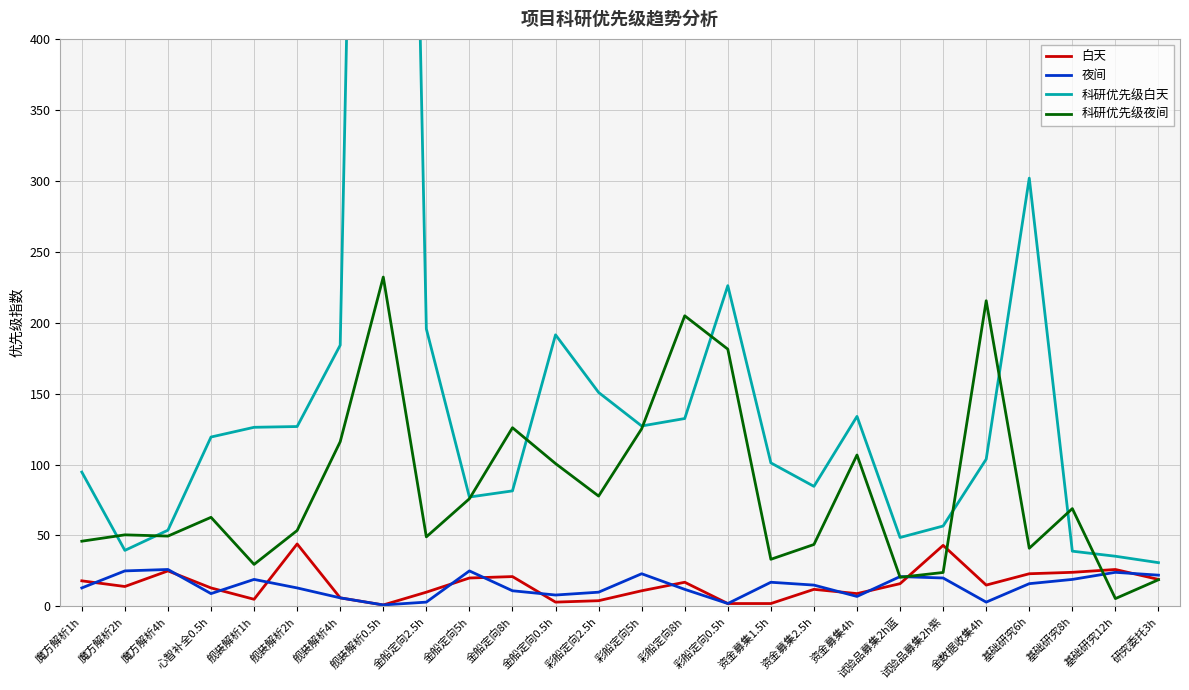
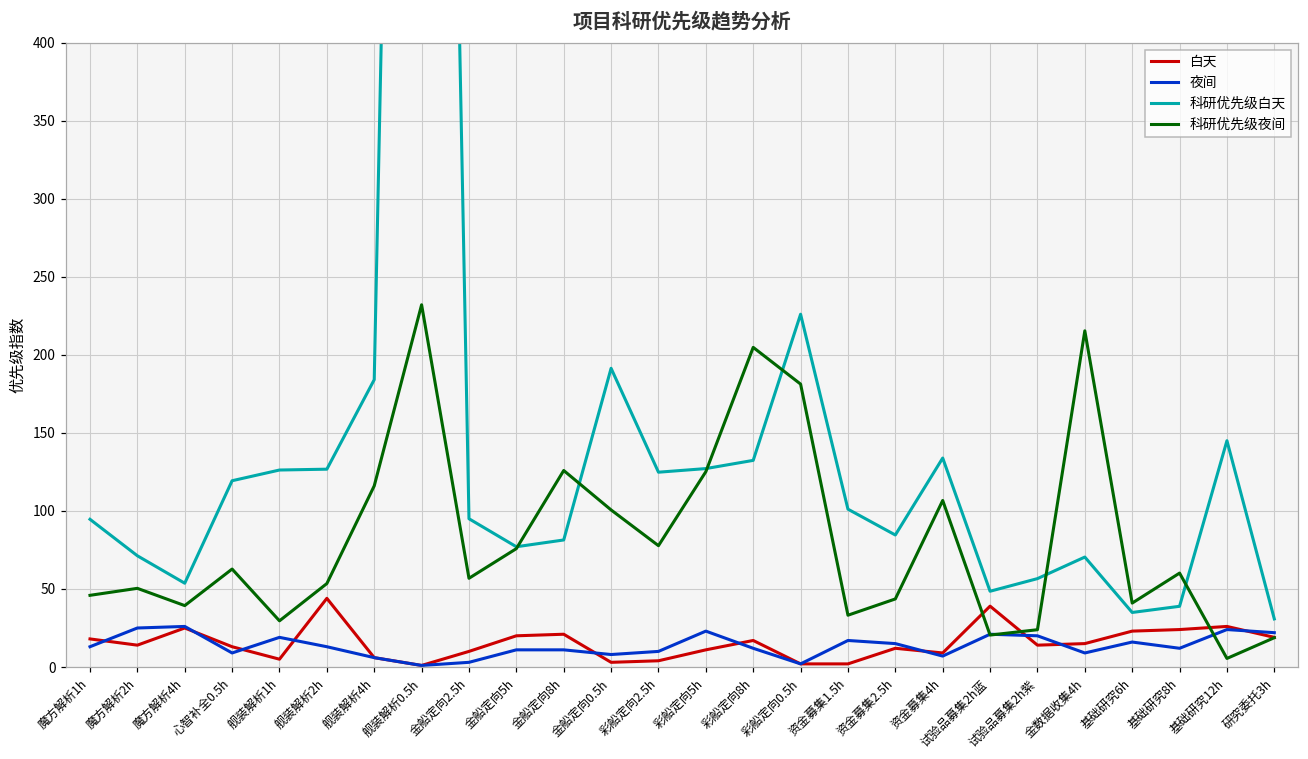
  {
    "白天": {
      "魔方解析1h": 18,
      "魔方解析2h": 14,
      "心智补全0.5h": 13,
      "舰装解析1h": 5,
      "舰装解析2h": 44,
      "金船定向2.5h": 10,
      "金船定向5h": 20,
      "金船定向8h": 21,
      "金船定向0.5h": 3,
      "彩船定向2.5h": 4,
      "彩船定向5h": 11,
      "彩船定向8h": 17,
      "资金募集1.5h": 2,
      "资金募集2.5h": 12,
      "资金募集4h": 9,
-     "试验品募集2h蓝": 16,
-     "试验品募集2h紫": 43,
+     "试验品募集2h蓝": 39,
+     "试验品募集2h紫": 14,
      "金数据收集4h": 15,
      "基础研究6h": 23,
      "基础研究8h": 24,
      "基础研究12h": 26
    },
    "夜间": {
      "魔方解析1h": 13,
      "魔方解析2h": 25,
      "心智补全0.5h": 9,
      "舰装解析1h": 19,
      "舰装解析2h": 13,
      "金船定向2.5h": 3,
-     "金船定向5h": 25,
+     "金船定向5h": 11,
      "金船定向8h": 11,
      "金船定向0.5h": 8,
      "彩船定向2.5h": 10,
      "彩船定向5h": 23,
      "彩船定向8h": 12,
      "资金募集1.5h": 17,
      "资金募集2.5h": 15,
      "资金募集4h": 7,
      "试验品募集2h紫": 20,
-     "金数据收集4h": 3,
+     "金数据收集4h": 9,
      "基础研究6h": 16,
-     "基础研究8h": 19,
+     "基础研究8h": 12,
      "基础研究12h": 24,
      "研究委托3h": 22
    },
    "科研优先级白天": {
      "魔方解析1h": 95,
-     "魔方解析2h": 39,
+     "魔方解析2h": 71,
      "魔方解析4h": 54,
      "心智补全0.5h": 119,
      "舰装解析1h": 126,
      "舰装解析2h": 127,
      "舰装解析4h": 184,
-     "金船定向2.5h": 196,
+     "金船定向2.5h": 95,
      "金船定向8h": 81,
      "金船定向0.5h": 191,
-     "彩船定向2.5h": 151,
+     "彩船定向2.5h": 125,
      "彩船定向5h": 127,
      "彩船定向8h": 132,
      "彩船定向0.5h": 226,
      "资金募集1.5h": 101,
      "资金募集2.5h": 85,
      "资金募集4h": 134,
      "试验品募集2h蓝": 49,
      "试验品募集2h紫": 57,
-     "金数据收集4h": 104,
-     "基础研究6h": 302,
+     "金数据收集4h": 70,
+     "基础研究6h": 35,
      "基础研究8h": 39,
-     "基础研究12h": 35,
+     "基础研究12h": 145,
      "研究委托3h": 31
    },
    "科研优先级夜间": {
      "魔方解析1h": 46,
      "魔方解析2h": 50,
-     "魔方解析4h": 50,
+     "魔方解析4h": 39,
      "心智补全0.5h": 63,
      "舰装解析1h": 30,
      "舰装解析2h": 53,
      "舰装解析4h": 116,
      "舰装解析0.5h": 232,
-     "金船定向2.5h": 49,
+     "金船定向2.5h": 57,
      "金船定向8h": 126,
      "金船定向0.5h": 101,
      "彩船定向2.5h": 78,
      "彩船定向5h": 125,
      "彩船定向8h": 205,
      "彩船定向0.5h": 181,
      "资金募集1.5h": 33,
      "资金募集2.5h": 44,
      "资金募集4h": 107,
      "试验品募集2h紫": 24,
      "金数据收集4h": 215,
      "基础研究6h": 41,
-     "基础研究8h": 69,
+     "基础研究8h": 60,
      "基础研究12h": 5
    }
  }
